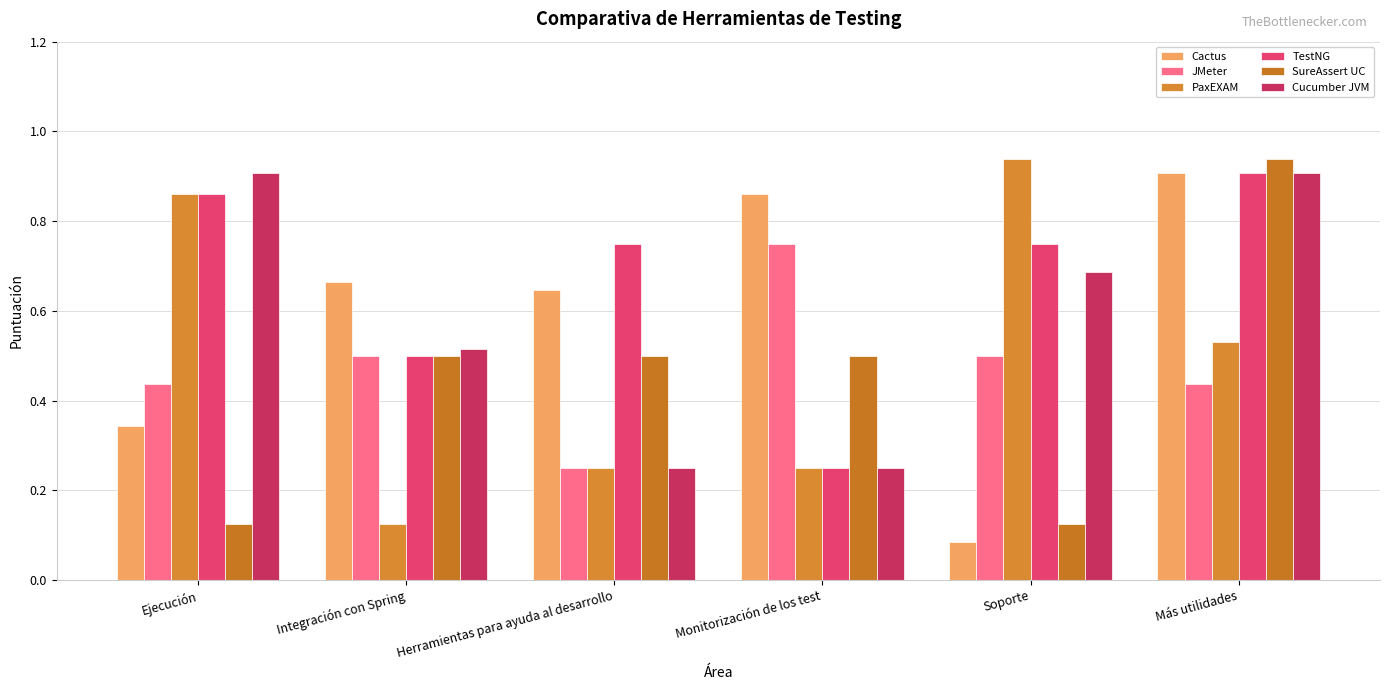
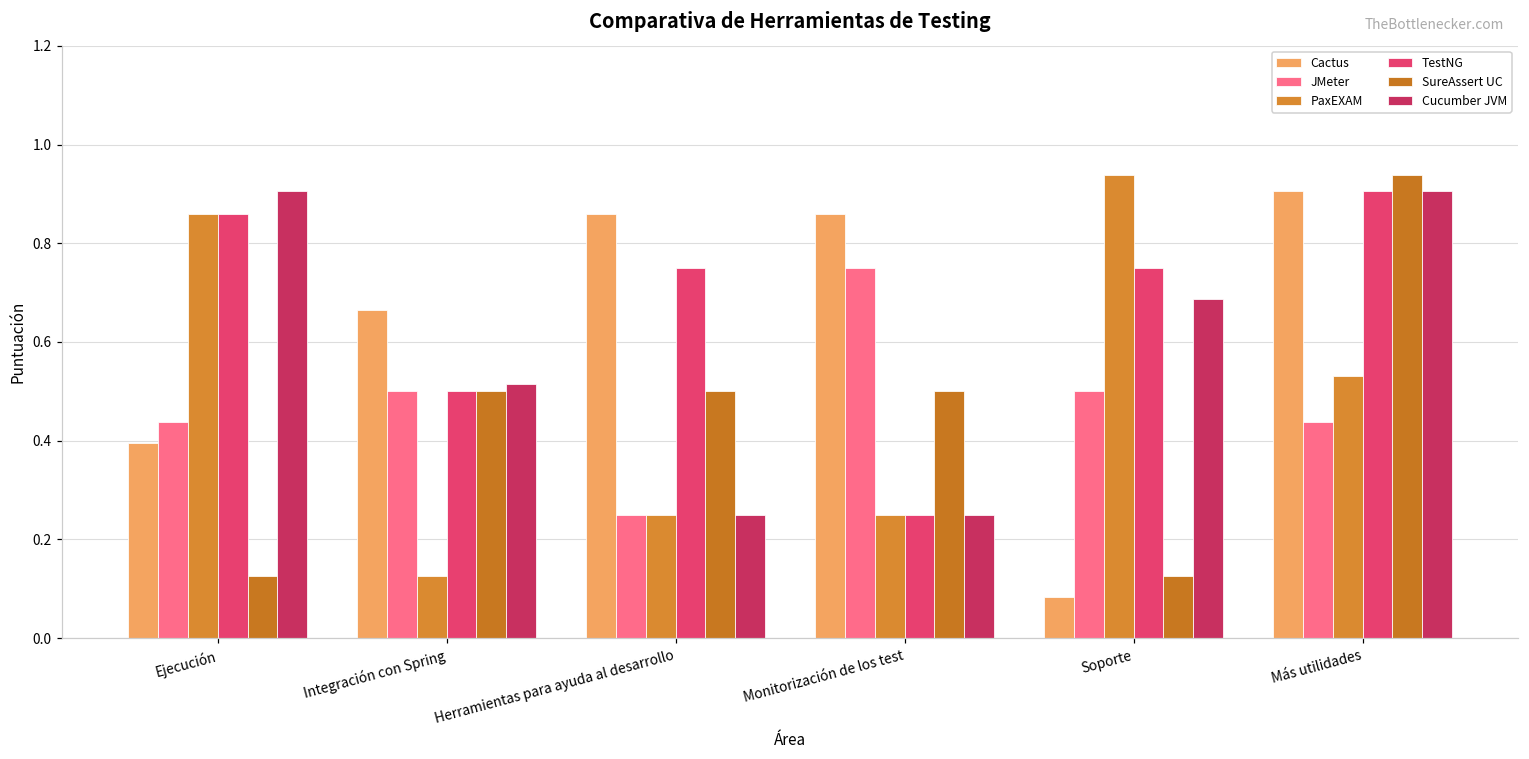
  {
    "Cactus": {
-     "Ejecución": 0.34,
+     "Ejecución": 0.40,
      "Integración con Spring": 0.66,
-     "Herramientas para ayuda al desarrollo": 0.65,
+     "Herramientas para ayuda al desarrollo": 0.86,
      "Monitorización de los test": 0.86,
      "Soporte": 0.08,
      "Más utilidades": 0.91
    }
  }
